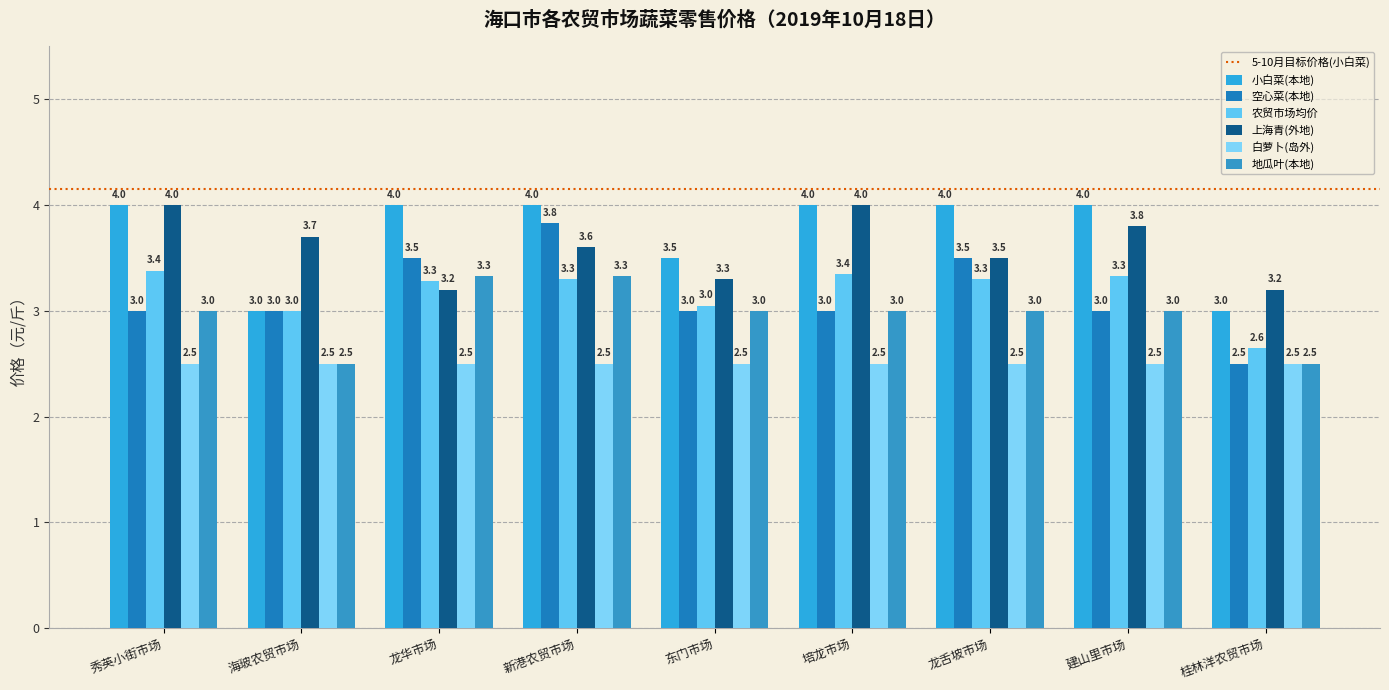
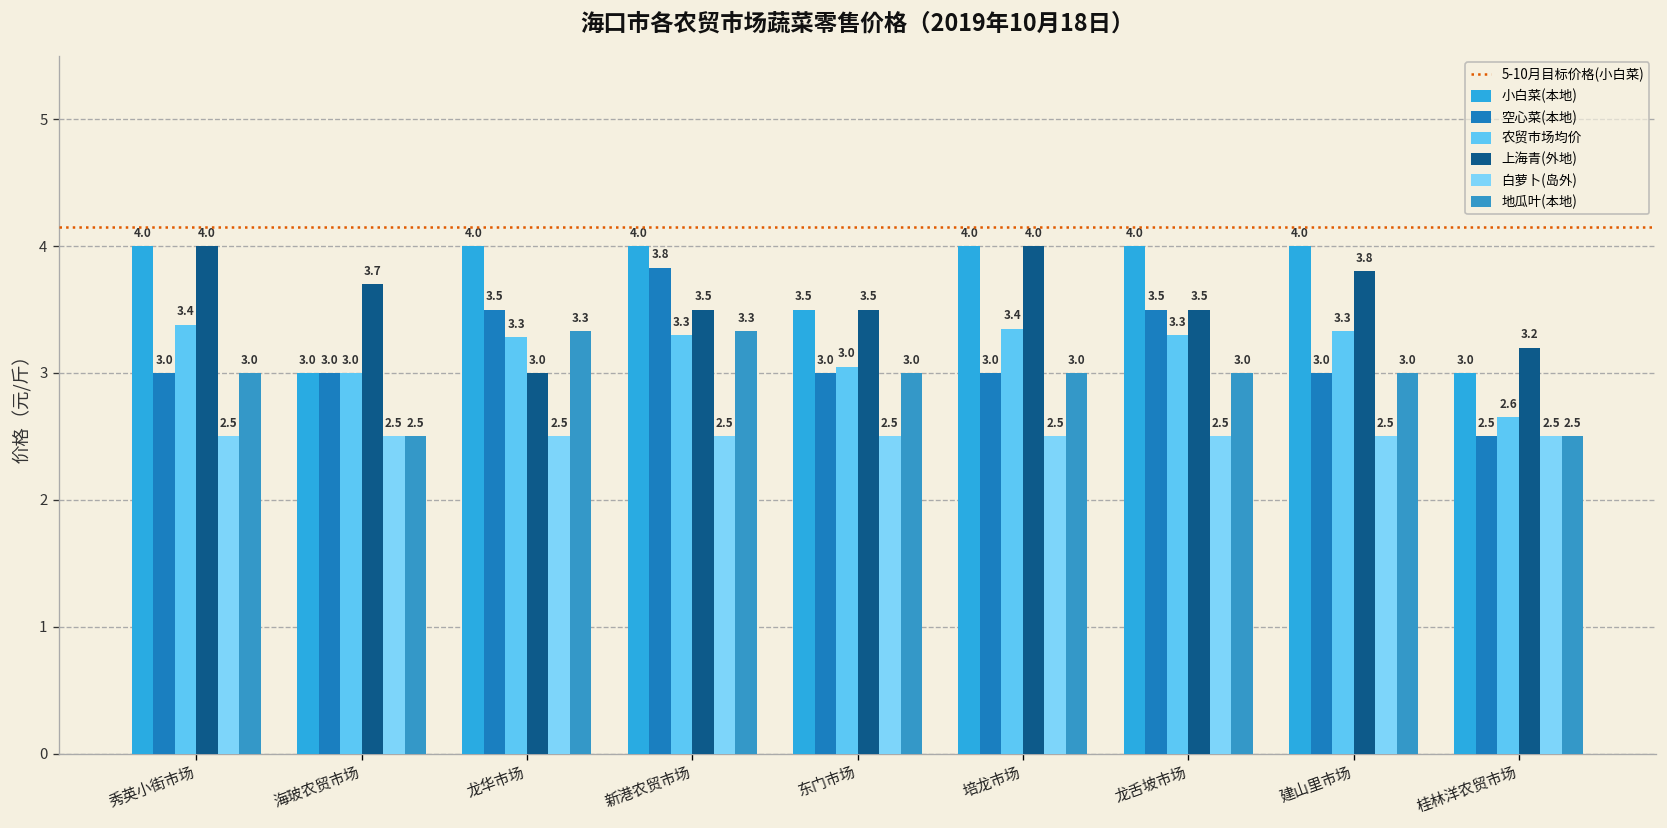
  {
    "上海青(外地)": {
      "秀英小街市场": 4.0,
      "海玻农贸市场": 3.7,
-     "龙华市场": 3.2,
-     "新港农贸市场": 3.6,
-     "东门市场": 3.3,
+     "龙华市场": 3.0,
+     "新港农贸市场": 3.5,
+     "东门市场": 3.5,
      "培龙市场": 4.0,
      "龙舌坡市场": 3.5,
      "建山里市场": 3.8,
      "桂林洋农贸市场": 3.2
    }
  }
